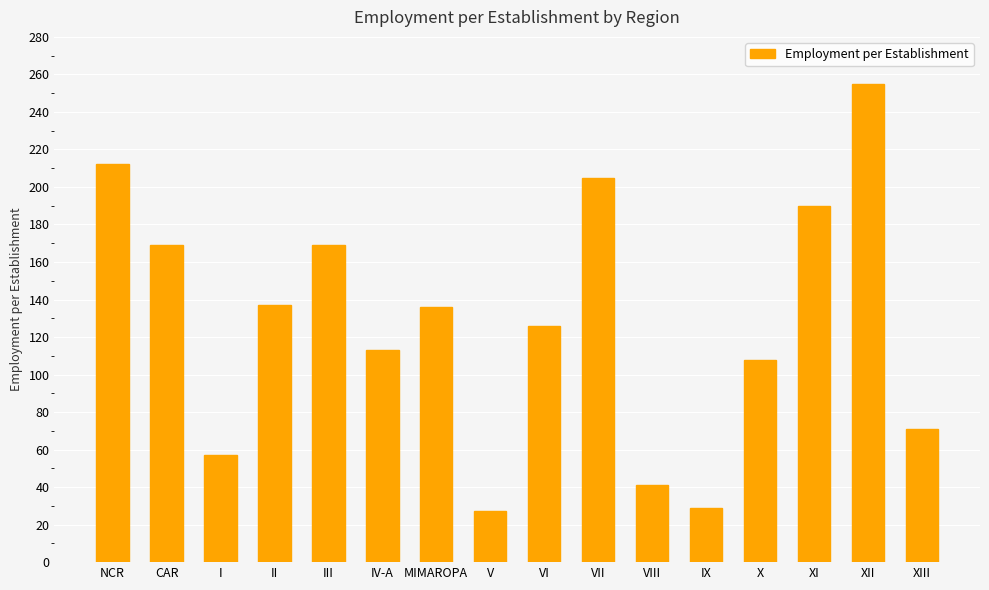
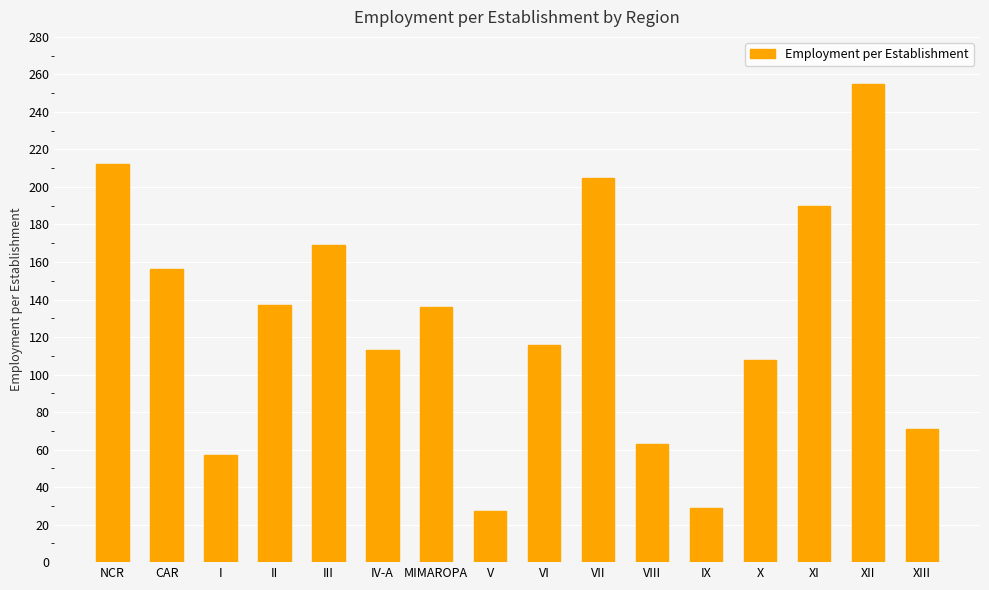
  {
    "NCR": 212,
-   "CAR": 169,
+   "CAR": 156,
    "I": 57,
    "II": 137,
    "III": 169,
    "IV-A": 113,
    "MIMAROPA": 136,
    "V": 27,
-   "VI": 126,
+   "VI": 116,
    "VII": 205,
-   "VIII": 41,
+   "VIII": 63,
    "IX": 29,
    "X": 108,
    "XI": 190,
    "XII": 255,
    "XIII": 71
  }
